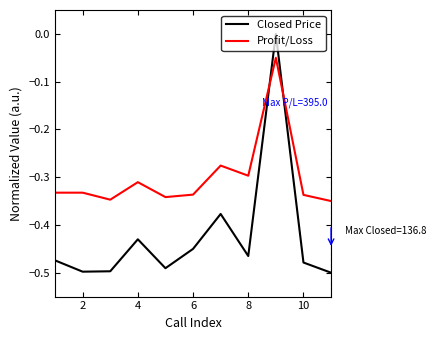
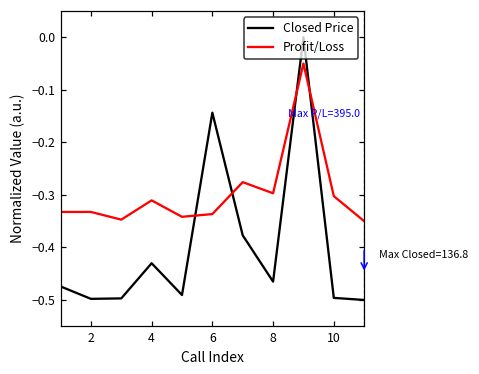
  {
    "Closed Price": {
      "2": -0.50,
      "4": -0.43,
-     "6": -0.45,
+     "6": -0.14,
      "8": -0.47,
-     "10": -0.48
+     "10": -0.50
    },
    "Profit/Loss": {
      "2": -0.33,
      "4": -0.31,
      "6": -0.34,
      "8": -0.30,
-     "10": -0.34
+     "10": -0.30
    }
  }
